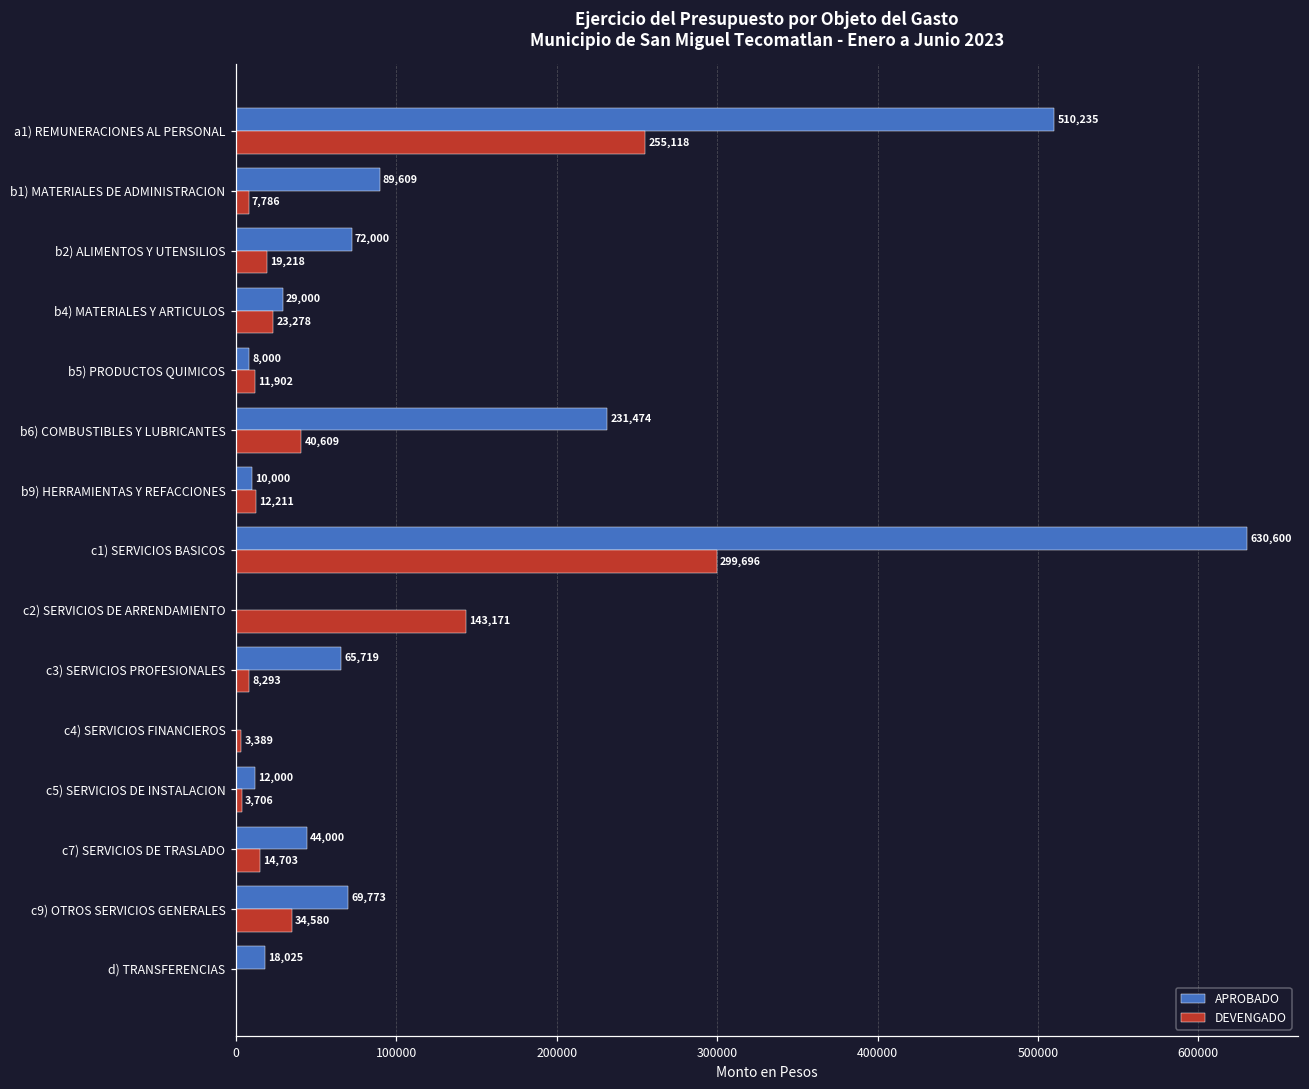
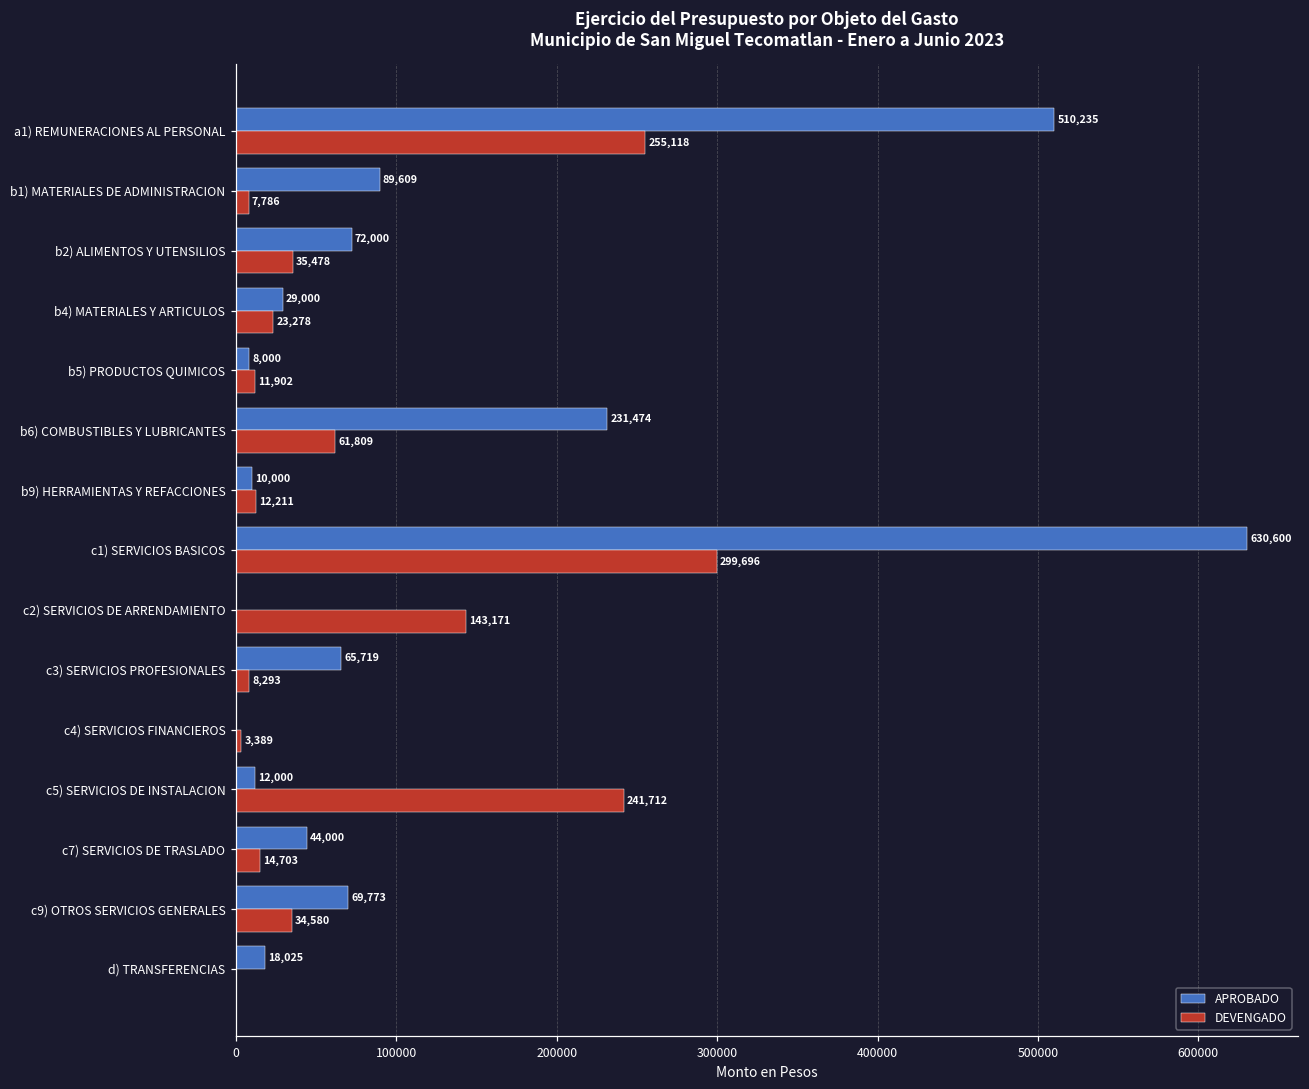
  {
    "APROBADO": {
      "a1) REMUNERACIONES AL PERSONAL": "510,235",
      "b1) MATERIALES DE ADMINISTRACION": "89,609",
      "b2) ALIMENTOS Y UTENSILIOS": "72,000",
      "b4) MATERIALES Y ARTICULOS": "29,000",
      "b5) PRODUCTOS QUIMICOS": "8,000",
      "b6) COMBUSTIBLES Y LUBRICANTES": "231,474",
      "b9) HERRAMIENTAS Y REFACCIONES": "10,000",
      "c1) SERVICIOS BASICOS": "630,600",
      "c3) SERVICIOS PROFESIONALES": "65,719",
      "c5) SERVICIOS DE INSTALACION": "12,000",
      "c7) SERVICIOS DE TRASLADO": "44,000",
      "c9) OTROS SERVICIOS GENERALES": "69,773",
      "d) TRANSFERENCIAS": "18,025"
    },
    "DEVENGADO": {
      "a1) REMUNERACIONES AL PERSONAL": "255,118",
      "b1) MATERIALES DE ADMINISTRACION": "7,786",
-     "b2) ALIMENTOS Y UTENSILIOS": "19,218",
+     "b2) ALIMENTOS Y UTENSILIOS": "35,478",
      "b4) MATERIALES Y ARTICULOS": "23,278",
      "b5) PRODUCTOS QUIMICOS": "11,902",
-     "b6) COMBUSTIBLES Y LUBRICANTES": "40,609",
+     "b6) COMBUSTIBLES Y LUBRICANTES": "61,809",
      "b9) HERRAMIENTAS Y REFACCIONES": "12,211",
      "c1) SERVICIOS BASICOS": "299,696",
      "c2) SERVICIOS DE ARRENDAMIENTO": "143,171",
      "c3) SERVICIOS PROFESIONALES": "8,293",
      "c4) SERVICIOS FINANCIEROS": "3,389",
-     "c5) SERVICIOS DE INSTALACION": "3,706",
+     "c5) SERVICIOS DE INSTALACION": "241,712",
      "c7) SERVICIOS DE TRASLADO": "14,703",
      "c9) OTROS SERVICIOS GENERALES": "34,580"
    }
  }
